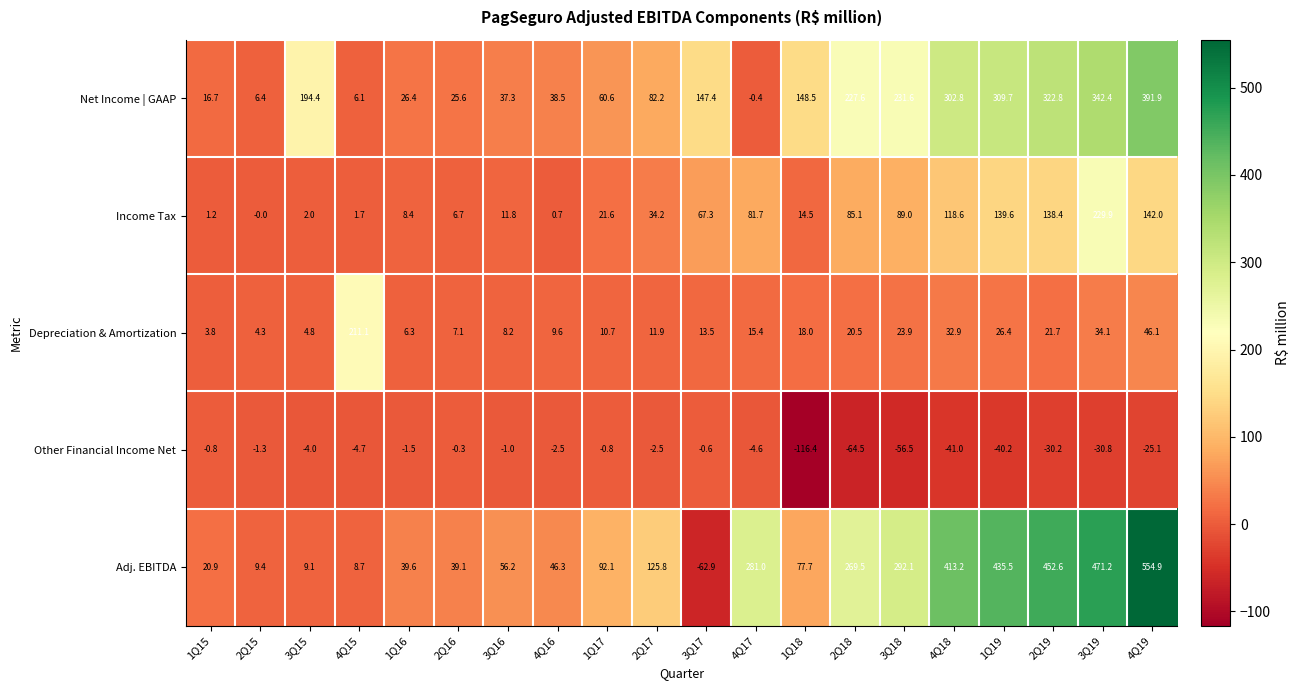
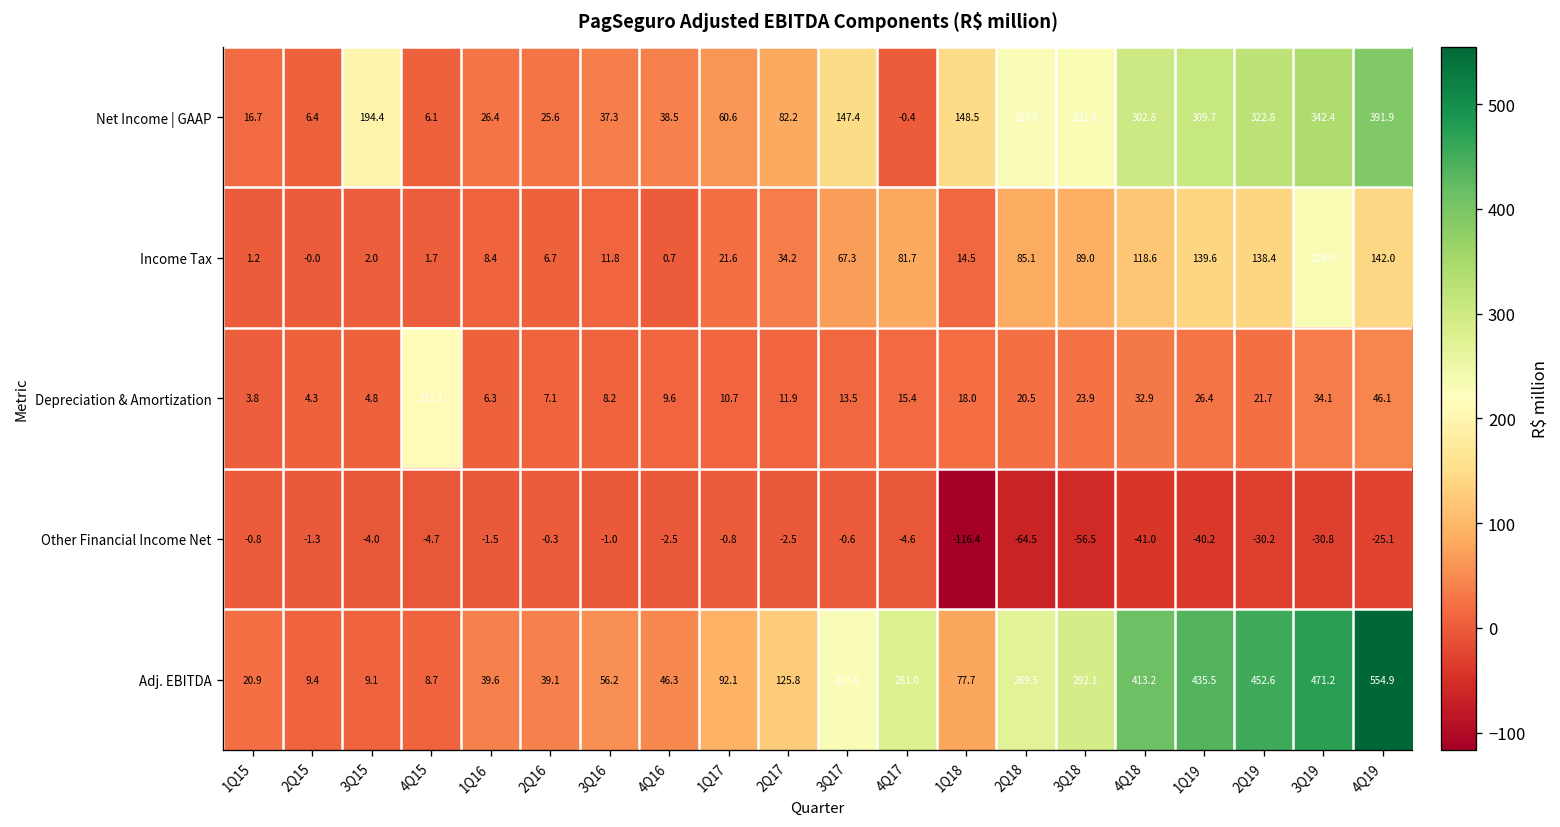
  {
    "Net Income | GAAP": {
      "1Q15": 16.7,
      "2Q15": 6.4,
      "3Q15": 194.4,
      "4Q15": 6.1,
      "1Q16": 26.4,
      "2Q16": 25.6,
      "3Q16": 37.3,
      "4Q16": 38.5,
      "1Q17": 60.6,
      "2Q17": 82.2,
      "3Q17": 147.4,
      "4Q17": -0.4,
      "1Q18": 148.5,
      "2Q18": 227.6,
      "3Q18": 231.6,
      "4Q18": 302.8,
      "1Q19": 309.7,
      "2Q19": 322.8,
      "3Q19": 342.4,
      "4Q19": 391.9
    },
    "Income Tax": {
      "1Q15": 1.2,
      "2Q15": -0.0,
      "3Q15": 2.0,
      "4Q15": 1.7,
      "1Q16": 8.4,
      "2Q16": 6.7,
      "3Q16": 11.8,
      "4Q16": 0.7,
      "1Q17": 21.6,
      "2Q17": 34.2,
      "3Q17": 67.3,
      "4Q17": 81.7,
      "1Q18": 14.5,
      "2Q18": 85.1,
      "3Q18": 89.0,
      "4Q18": 118.6,
      "1Q19": 139.6,
      "2Q19": 138.4,
      "3Q19": 229.9,
      "4Q19": 142.0
    },
    "Depreciation & Amortization": {
      "1Q15": 3.8,
      "2Q15": 4.3,
      "3Q15": 4.8,
      "4Q15": 211.1,
      "1Q16": 6.3,
      "2Q16": 7.1,
      "3Q16": 8.2,
      "4Q16": 9.6,
      "1Q17": 10.7,
      "2Q17": 11.9,
      "3Q17": 13.5,
      "4Q17": 15.4,
      "1Q18": 18.0,
      "2Q18": 20.5,
      "3Q18": 23.9,
      "4Q18": 32.9,
      "1Q19": 26.4,
      "2Q19": 21.7,
      "3Q19": 34.1,
      "4Q19": 46.1
    },
    "Other Financial Income Net": {
      "1Q15": -0.8,
      "2Q15": -1.3,
      "3Q15": -4.0,
      "4Q15": -4.7,
      "1Q16": -1.5,
      "2Q16": -0.3,
      "3Q16": -1.0,
      "4Q16": -2.5,
      "1Q17": -0.8,
      "2Q17": -2.5,
      "3Q17": -0.6,
      "4Q17": -4.6,
      "1Q18": -116.4,
      "2Q18": -64.5,
      "3Q18": -56.5,
      "4Q18": -41.0,
      "1Q19": -40.2,
      "2Q19": -30.2,
      "3Q19": -30.8,
      "4Q19": -25.1
    },
    "Adj. EBITDA": {
      "1Q15": 20.9,
      "2Q15": 9.4,
      "3Q15": 9.1,
      "4Q15": 8.7,
      "1Q16": 39.6,
      "2Q16": 39.1,
      "3Q16": 56.2,
      "4Q16": 46.3,
      "1Q17": 92.1,
      "2Q17": 125.8,
-     "3Q17": -62.9,
+     "3Q17": 227.6,
      "4Q17": 281.0,
      "1Q18": 77.7,
      "2Q18": 269.5,
      "3Q18": 292.1,
      "4Q18": 413.2,
      "1Q19": 435.5,
      "2Q19": 452.6,
      "3Q19": 471.2,
      "4Q19": 554.9
    }
  }
